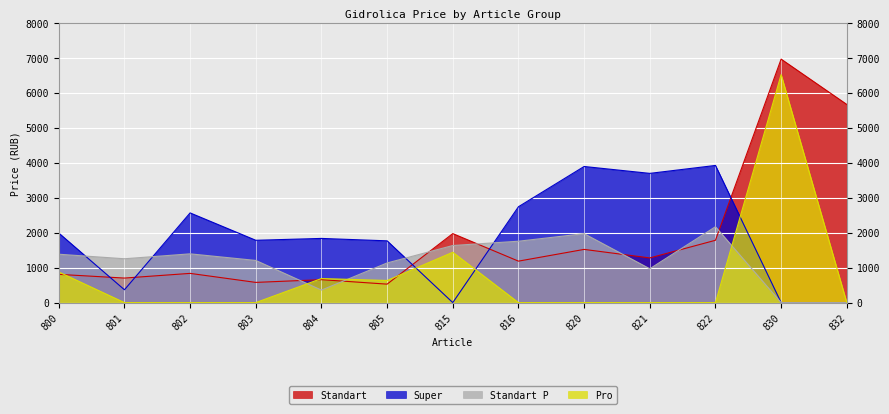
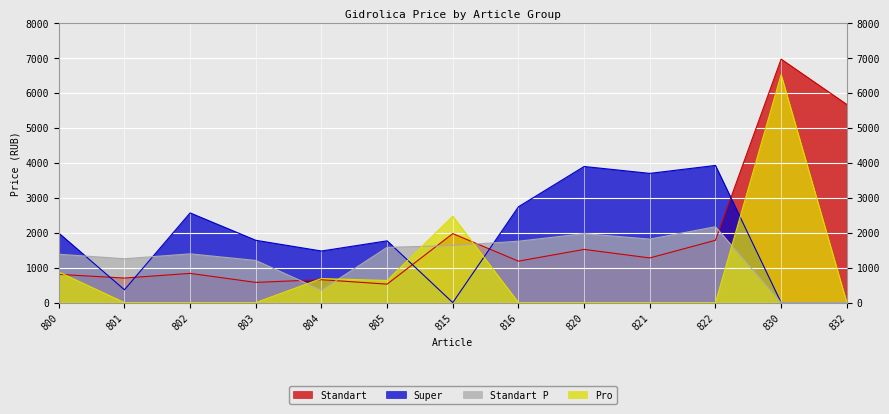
  {
    "Standart": {
      "801": 700,
      "802": 800,
      "803": 600,
      "805": 500,
      "815": 2000,
      "816": 1200,
      "820": 1500,
      "821": 1300,
      "822": 1800,
      "830": 7000,
      "832": 5700
    },
    "Super": {
      "800": 2000,
      "801": 400,
      "802": 2600,
      "803": 1800,
-     "804": 1800,
+     "804": 1500,
      "805": 1800,
      "815": 0,
      "816": 2700,
      "820": 3900,
      "821": 3700,
      "822": 3900
    },
    "Standart P": {
      "800": 1400,
      "801": 1300,
      "802": 1400,
      "803": 1200,
      "804": 400,
-     "805": 1100,
+     "805": 1600,
      "815": 1600,
      "816": 1800,
      "820": 2000,
-     "821": 1000,
+     "821": 1800,
      "822": 2200
    },
    "Pro": {
      "801": 0,
      "802": 0,
      "803": 0,
      "805": 600,
-     "815": 1400,
+     "815": 2500,
      "816": 0,
      "820": 0,
      "821": 0,
      "822": 0,
      "830": 6500
    }
  }
